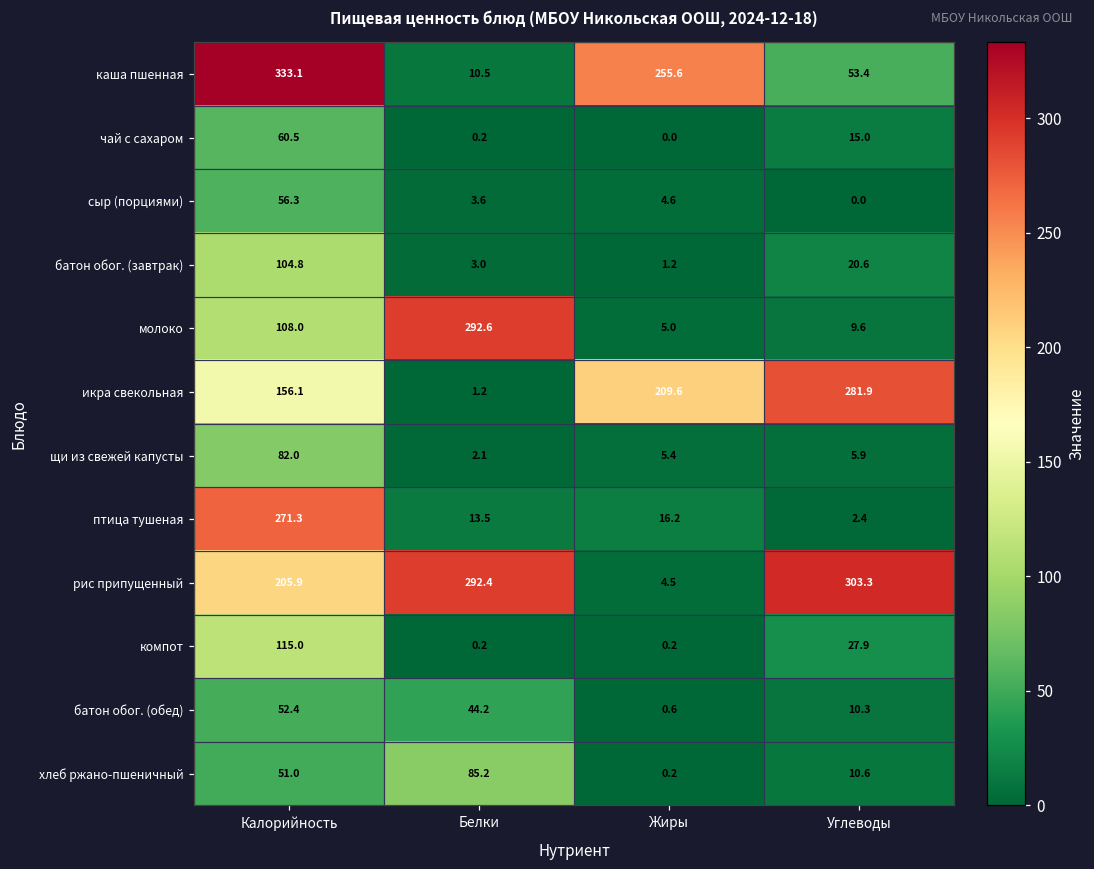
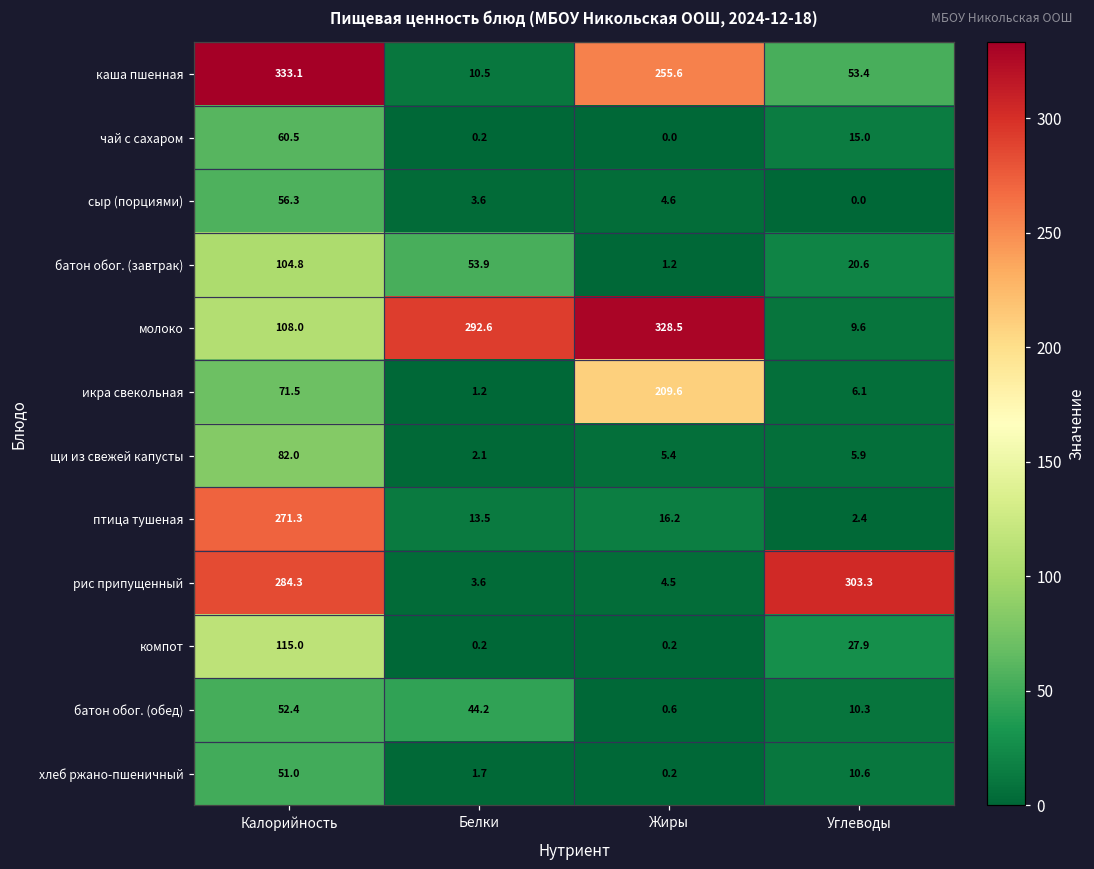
  {
    "каша пшенная": {
      "Калорийность": 333.1,
      "Белки": 10.5,
      "Жиры": 255.6,
      "Углеводы": 53.4
    },
    "чай с сахаром": {
      "Калорийность": 60.5,
      "Белки": 0.2,
      "Жиры": 0.0,
      "Углеводы": 15.0
    },
    "сыр (порциями)": {
      "Калорийность": 56.3,
      "Белки": 3.6,
      "Жиры": 4.6,
      "Углеводы": 0.0
    },
    "батон обог. (завтрак)": {
      "Калорийность": 104.8,
-     "Белки": 3.0,
+     "Белки": 53.9,
      "Жиры": 1.2,
      "Углеводы": 20.6
    },
    "молоко": {
      "Калорийность": 108.0,
      "Белки": 292.6,
-     "Жиры": 5.0,
+     "Жиры": 328.5,
      "Углеводы": 9.6
    },
    "икра свекольная": {
-     "Калорийность": 156.1,
+     "Калорийность": 71.5,
      "Белки": 1.2,
      "Жиры": 209.6,
-     "Углеводы": 281.9
+     "Углеводы": 6.1
    },
    "щи из свежей капусты": {
      "Калорийность": 82.0,
      "Белки": 2.1,
      "Жиры": 5.4,
      "Углеводы": 5.9
    },
    "птица тушеная": {
      "Калорийность": 271.3,
      "Белки": 13.5,
      "Жиры": 16.2,
      "Углеводы": 2.4
    },
    "рис припущенный": {
-     "Калорийность": 205.9,
-     "Белки": 292.4,
+     "Калорийность": 284.3,
+     "Белки": 3.6,
      "Жиры": 4.5,
      "Углеводы": 303.3
    },
    "компот": {
      "Калорийность": 115.0,
      "Белки": 0.2,
      "Жиры": 0.2,
      "Углеводы": 27.9
    },
    "батон обог. (обед)": {
      "Калорийность": 52.4,
      "Белки": 44.2,
      "Жиры": 0.6,
      "Углеводы": 10.3
    },
    "хлеб ржано-пшеничный": {
      "Калорийность": 51.0,
-     "Белки": 85.2,
+     "Белки": 1.7,
      "Жиры": 0.2,
      "Углеводы": 10.6
    }
  }
